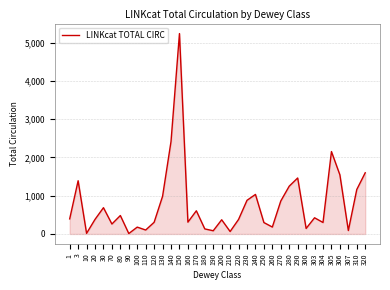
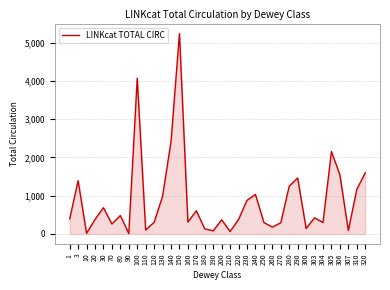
  {
    "1": "400",
    "3": "1,400",
    "10": "0",
    "20": "400",
    "30": "700",
    "70": "300",
    "80": "500",
    "90": "0",
-   "100": "200",
+   "100": "4,100",
    "110": "100",
    "120": "300",
    "130": "1,000",
    "140": "2,400",
    "150": "5,200",
    "160": "300",
    "170": "600",
    "180": "100",
    "190": "100",
    "200": "400",
    "210": "100",
    "220": "400",
    "230": "900",
    "240": "1,000",
    "250": "300",
    "260": "200",
-   "270": "900",
+   "270": "300",
    "280": "1,300",
    "290": "1,500",
    "300": "100",
    "303": "400",
    "304": "300",
    "305": "2,200",
    "306": "1,500",
    "307": "100",
    "310": "1,200",
    "320": "1,600"
  }
